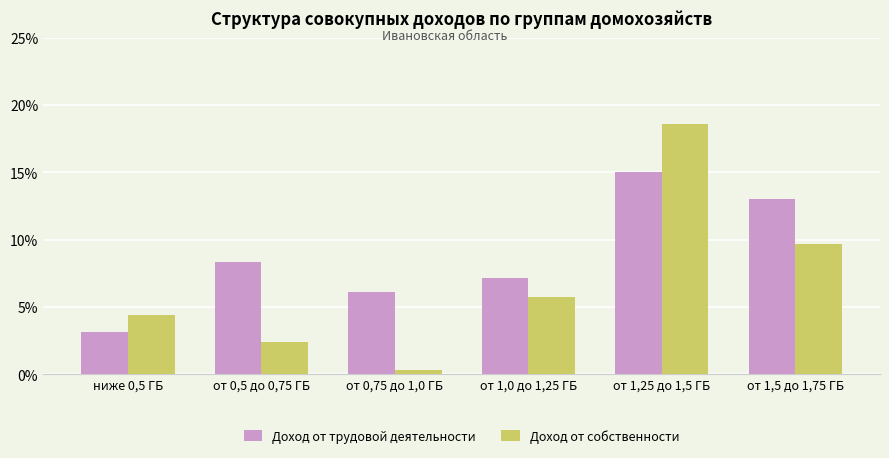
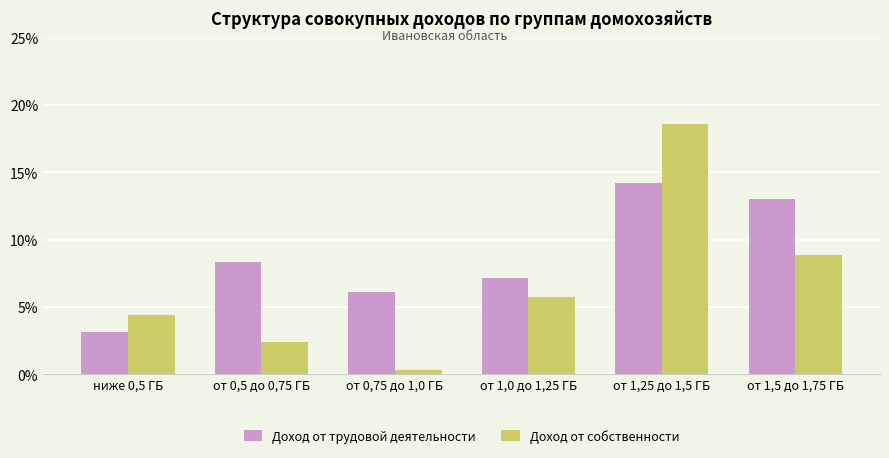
  {
    "Доход от трудовой деятельности": {
      "ниже 0,5 ГБ": "3.1%",
      "от 0,5 до 0,75 ГБ": "8.3%",
      "от 0,75 до 1,0 ГБ": "6.1%",
      "от 1,0 до 1,25 ГБ": "7.1%",
-     "от 1,25 до 1,5 ГБ": "15.0%",
+     "от 1,25 до 1,5 ГБ": "14.2%",
      "от 1,5 до 1,75 ГБ": "13.1%"
    },
    "Доход от собственности": {
      "ниже 0,5 ГБ": "4.4%",
      "от 0,5 до 0,75 ГБ": "2.4%",
      "от 0,75 до 1,0 ГБ": "0.3%",
      "от 1,0 до 1,25 ГБ": "5.7%",
      "от 1,25 до 1,5 ГБ": "18.6%",
-     "от 1,5 до 1,75 ГБ": "9.7%"
+     "от 1,5 до 1,75 ГБ": "8.8%"
    }
  }
